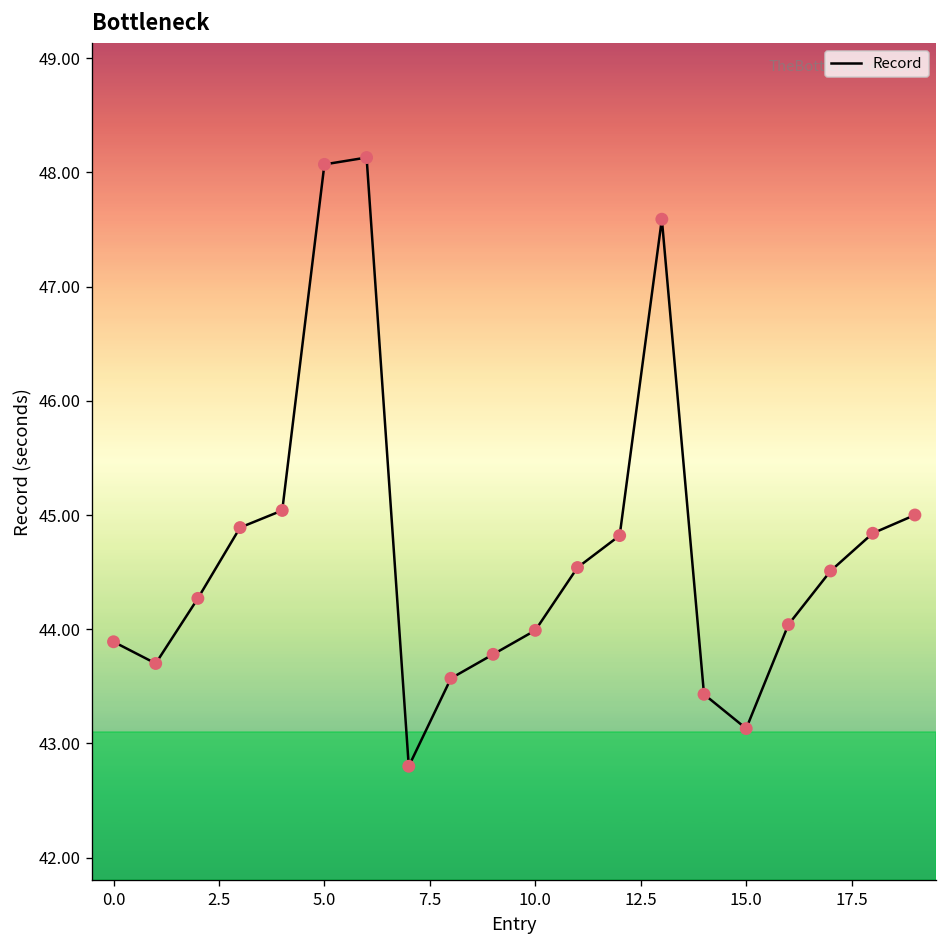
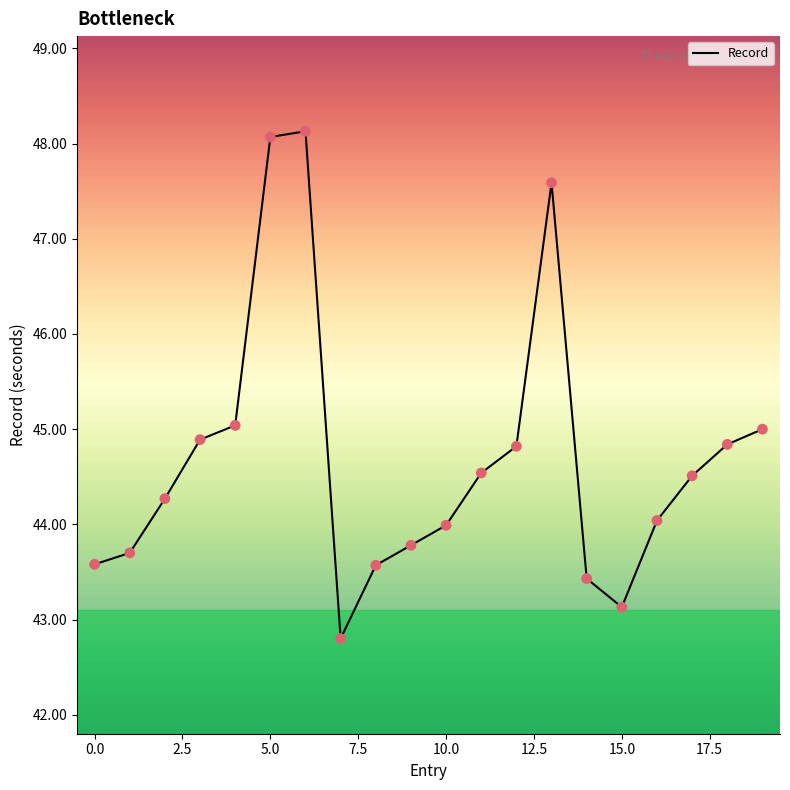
  {
-   "0.0": 43.9,
+   "0.0": 43.6,
    "5.0": 48.1,
    "10.0": 44.0,
    "15.0": 43.1
  }
